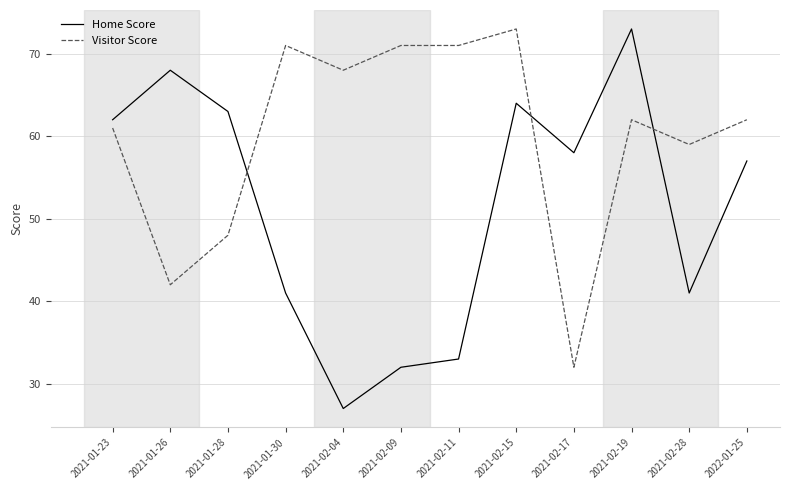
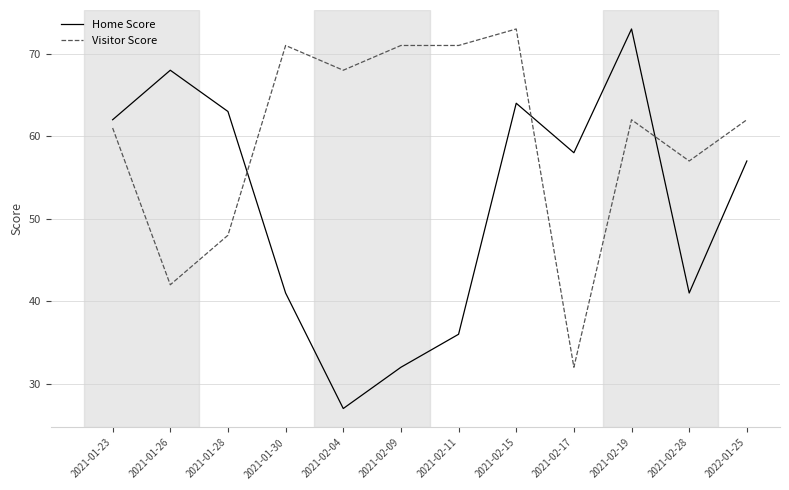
  {
    "Home Score": {
      "2021-01-23": 62,
      "2021-01-26": 68,
      "2021-01-28": 63,
      "2021-01-30": 41,
      "2021-02-04": 27,
      "2021-02-09": 32,
-     "2021-02-11": 33,
+     "2021-02-11": 36,
      "2021-02-15": 64,
      "2021-02-17": 58,
      "2021-02-19": 73,
      "2021-02-28": 41,
      "2022-01-25": 57
    },
    "Visitor Score": {
      "2021-01-23": 61,
      "2021-01-26": 42,
      "2021-01-28": 48,
      "2021-01-30": 71,
      "2021-02-04": 68,
      "2021-02-09": 71,
      "2021-02-11": 71,
      "2021-02-15": 73,
      "2021-02-17": 32,
      "2021-02-19": 62,
-     "2021-02-28": 59,
+     "2021-02-28": 57,
      "2022-01-25": 62
    }
  }
